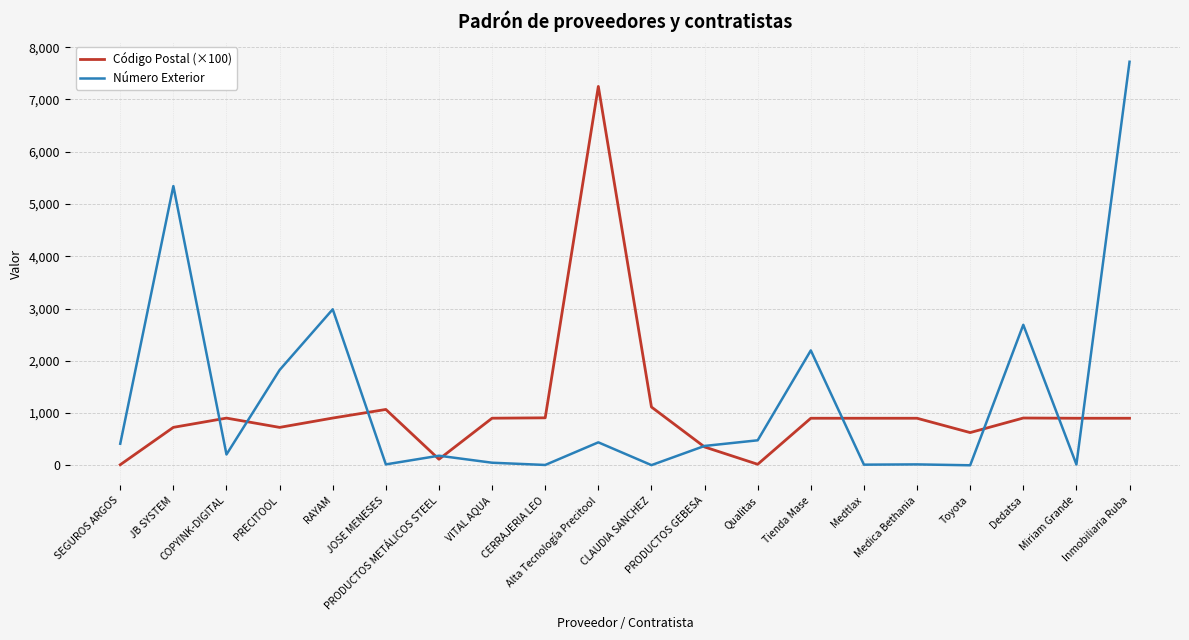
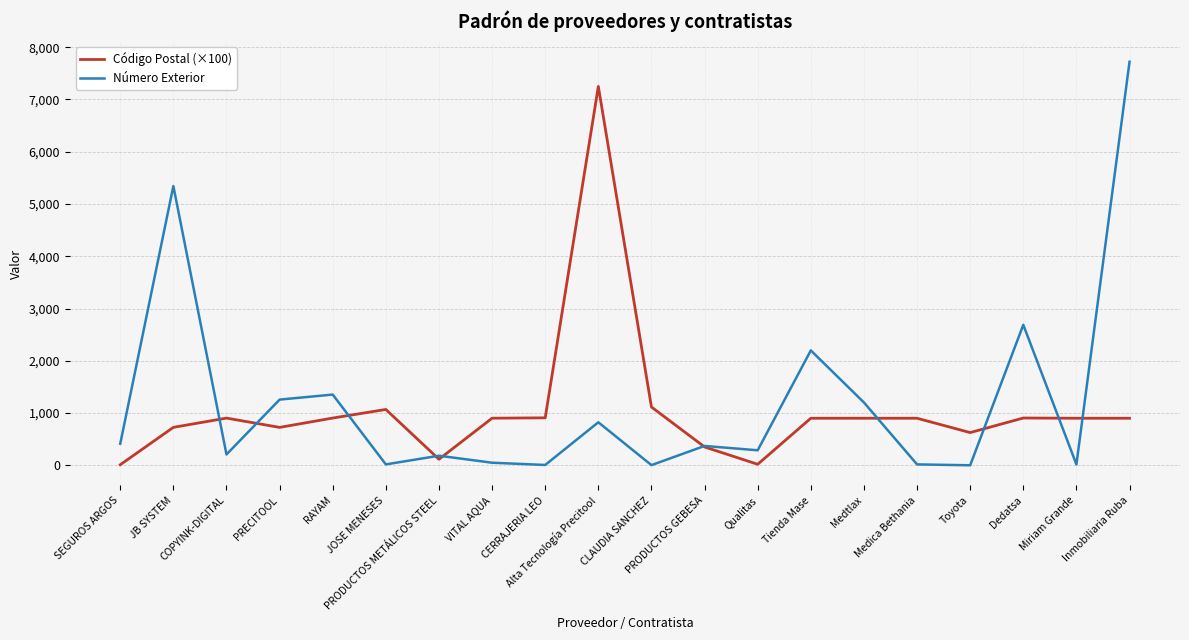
  {
    "Código Postal (×100)": {
      "SEGUROS ARGOS": "0",
      "JB SYSTEM": "700",
      "COPYINK-DIGITAL": "900",
      "PRECITOOL": "700",
      "RAYAM": "900",
      "JOSE MENESES": "1,100",
      "PRODUCTOS METÁLICOS STEEL": "100",
      "VITAL AQUA": "900",
      "CERRAJERIA LEO": "900",
      "Alta Tecnología Precitool": "7,300",
      "CLAUDIA SANCHEZ": "1,100",
      "Qualitas": "0",
      "Tienda Mase": "900",
      "Medtlax": "900",
      "Medica Bethania": "900",
      "Toyota": "600",
      "Dedatsa": "900",
      "Miriam Grande": "900",
      "Inmobiliaria Ruba": "900"
    },
    "Número Exterior": {
      "SEGUROS ARGOS": "400",
      "JB SYSTEM": "5,300",
      "COPYINK-DIGITAL": "200",
-     "PRECITOOL": "1,800",
-     "RAYAM": "3,000",
+     "PRECITOOL": "1,300",
+     "RAYAM": "1,400",
      "JOSE MENESES": "0",
      "PRODUCTOS METÁLICOS STEEL": "200",
      "VITAL AQUA": "0",
      "CERRAJERIA LEO": "0",
-     "Alta Tecnología Precitool": "400",
+     "Alta Tecnología Precitool": "800",
      "CLAUDIA SANCHEZ": "0",
-     "Qualitas": "500",
+     "Qualitas": "300",
      "Tienda Mase": "2,200",
-     "Medtlax": "0",
+     "Medtlax": "1,200",
      "Medica Bethania": "0",
      "Toyota": "0",
      "Dedatsa": "2,700",
      "Miriam Grande": "0",
      "Inmobiliaria Ruba": "7,700"
    }
  }
